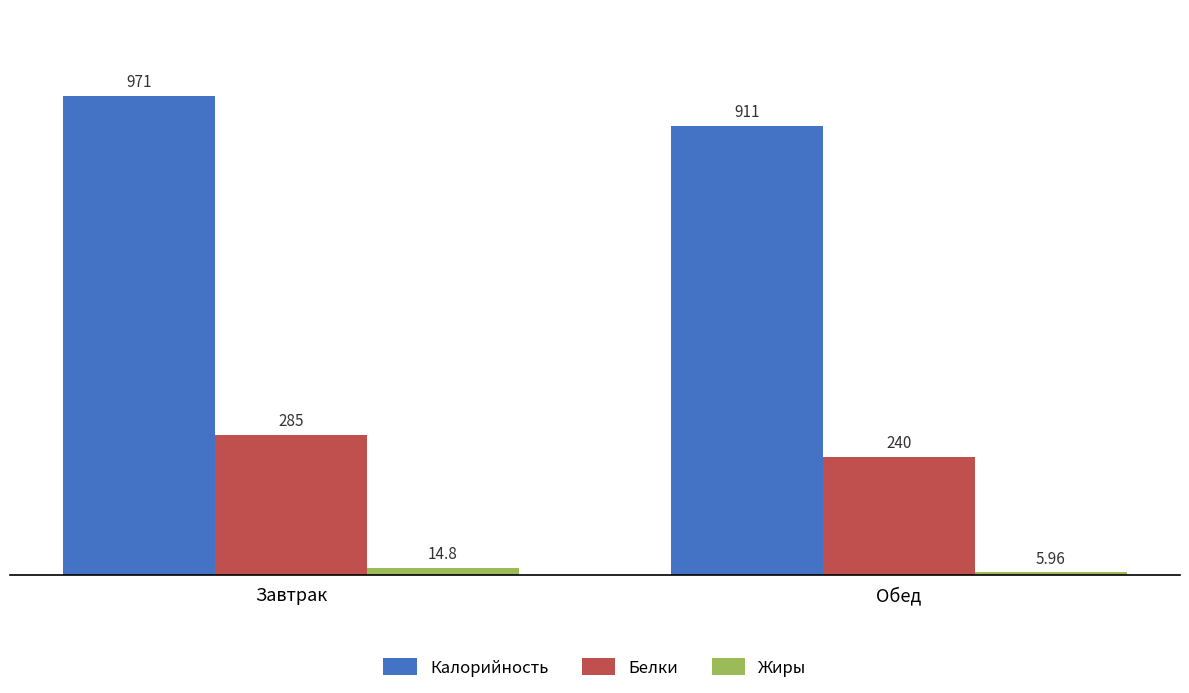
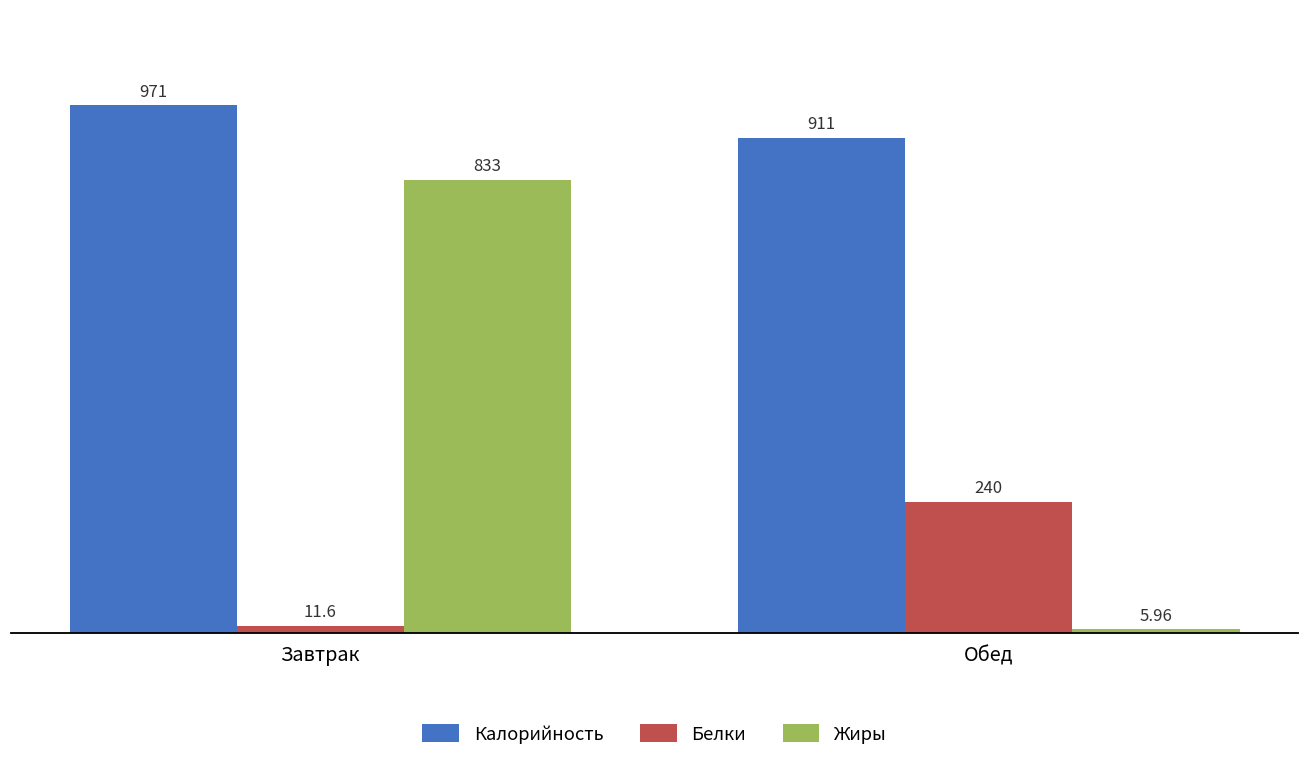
  {
    "Калорийность": {
      "Завтрак": 971,
      "Обед": 911
    },
    "Белки": {
-     "Завтрак": 285,
+     "Завтрак": 11.6,
      "Обед": 240
    },
    "Жиры": {
-     "Завтрак": 14.8,
+     "Завтрак": 833,
      "Обед": 5.96
    }
  }
